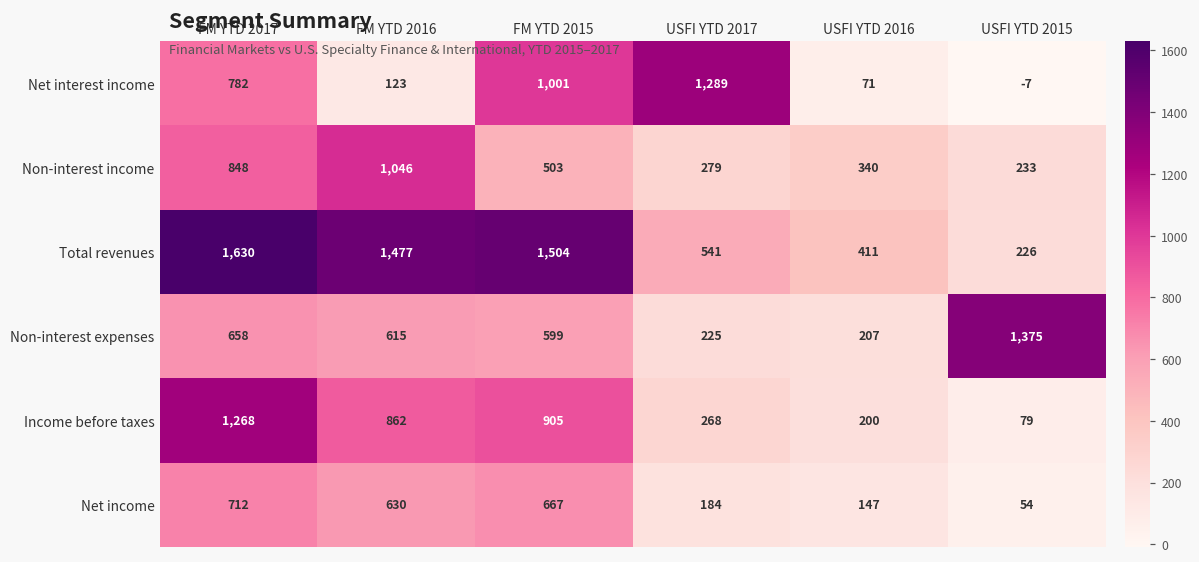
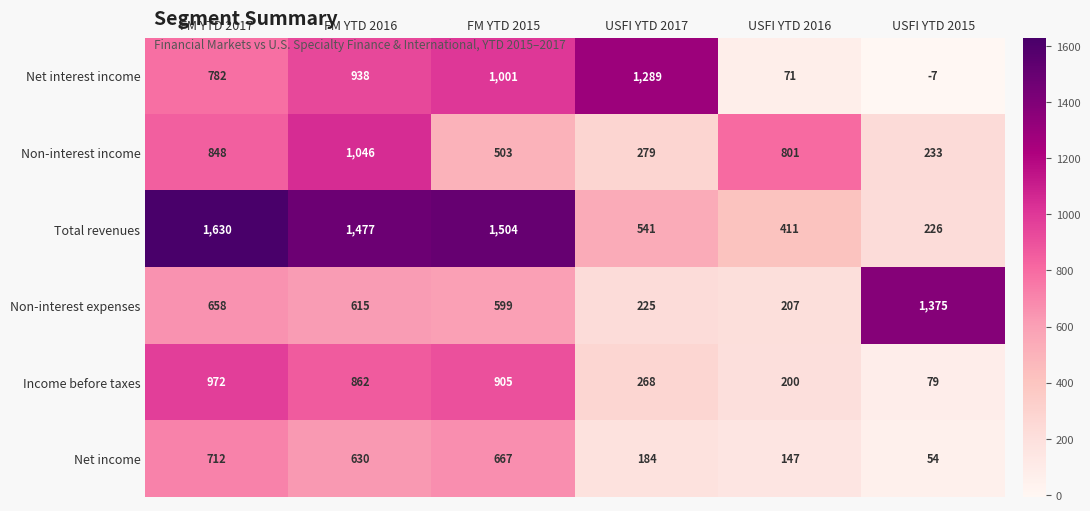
  {
    "Net interest income": {
      "FM YTD 2017": "782",
-     "FM YTD 2016": "123",
+     "FM YTD 2016": "938",
      "FM YTD 2015": "1,001",
      "USFI YTD 2017": "1,289",
      "USFI YTD 2016": "71",
      "USFI YTD 2015": "-7"
    },
    "Non-interest income": {
      "FM YTD 2017": "848",
      "FM YTD 2016": "1,046",
      "FM YTD 2015": "503",
      "USFI YTD 2017": "279",
-     "USFI YTD 2016": "340",
+     "USFI YTD 2016": "801",
      "USFI YTD 2015": "233"
    },
    "Total revenues": {
      "FM YTD 2017": "1,630",
      "FM YTD 2016": "1,477",
      "FM YTD 2015": "1,504",
      "USFI YTD 2017": "541",
      "USFI YTD 2016": "411",
      "USFI YTD 2015": "226"
    },
    "Non-interest expenses": {
      "FM YTD 2017": "658",
      "FM YTD 2016": "615",
      "FM YTD 2015": "599",
      "USFI YTD 2017": "225",
      "USFI YTD 2016": "207",
      "USFI YTD 2015": "1,375"
    },
    "Income before taxes": {
-     "FM YTD 2017": "1,268",
+     "FM YTD 2017": "972",
      "FM YTD 2016": "862",
      "FM YTD 2015": "905",
      "USFI YTD 2017": "268",
      "USFI YTD 2016": "200",
      "USFI YTD 2015": "79"
    },
    "Net income": {
      "FM YTD 2017": "712",
      "FM YTD 2016": "630",
      "FM YTD 2015": "667",
      "USFI YTD 2017": "184",
      "USFI YTD 2016": "147",
      "USFI YTD 2015": "54"
    }
  }
